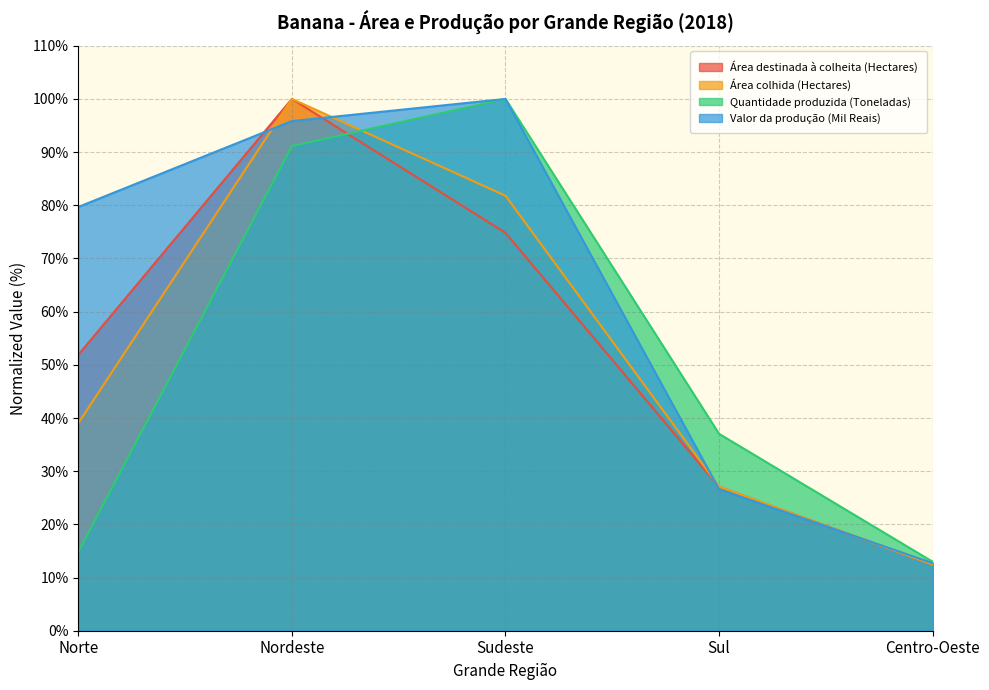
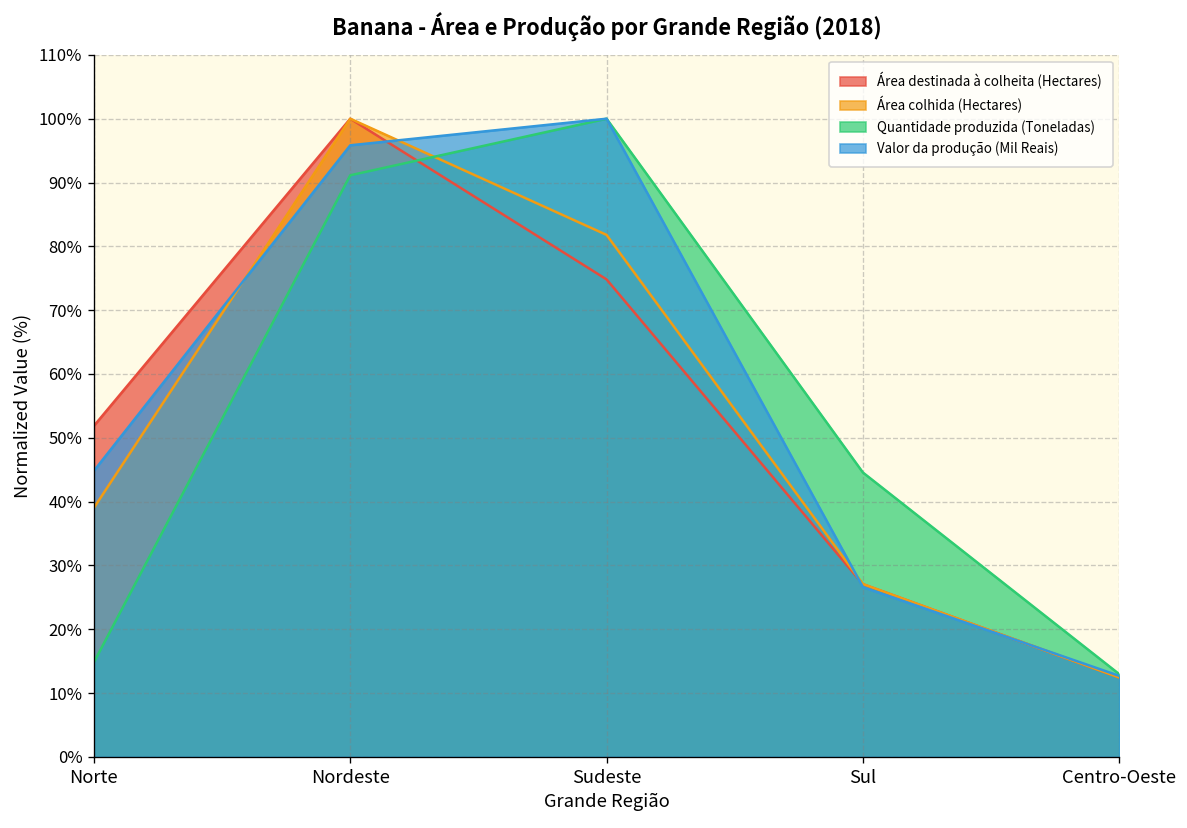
  {
    "Área destinada à colheita (Hectares)": {
      "Norte": "52%",
      "Sudeste": "75%"
    },
    "Área colhida (Hectares)": {
      "Norte": "39%",
      "Sudeste": "82%"
    },
    "Quantidade produzida (Toneladas)": {
      "Norte": "15%",
      "Nordeste": "91%",
-     "Sul": "37%"
+     "Sul": "45%"
    },
    "Valor da produção (Mil Reais)": {
-     "Norte": "80%",
+     "Norte": "45%",
      "Nordeste": "96%"
    }
  }
